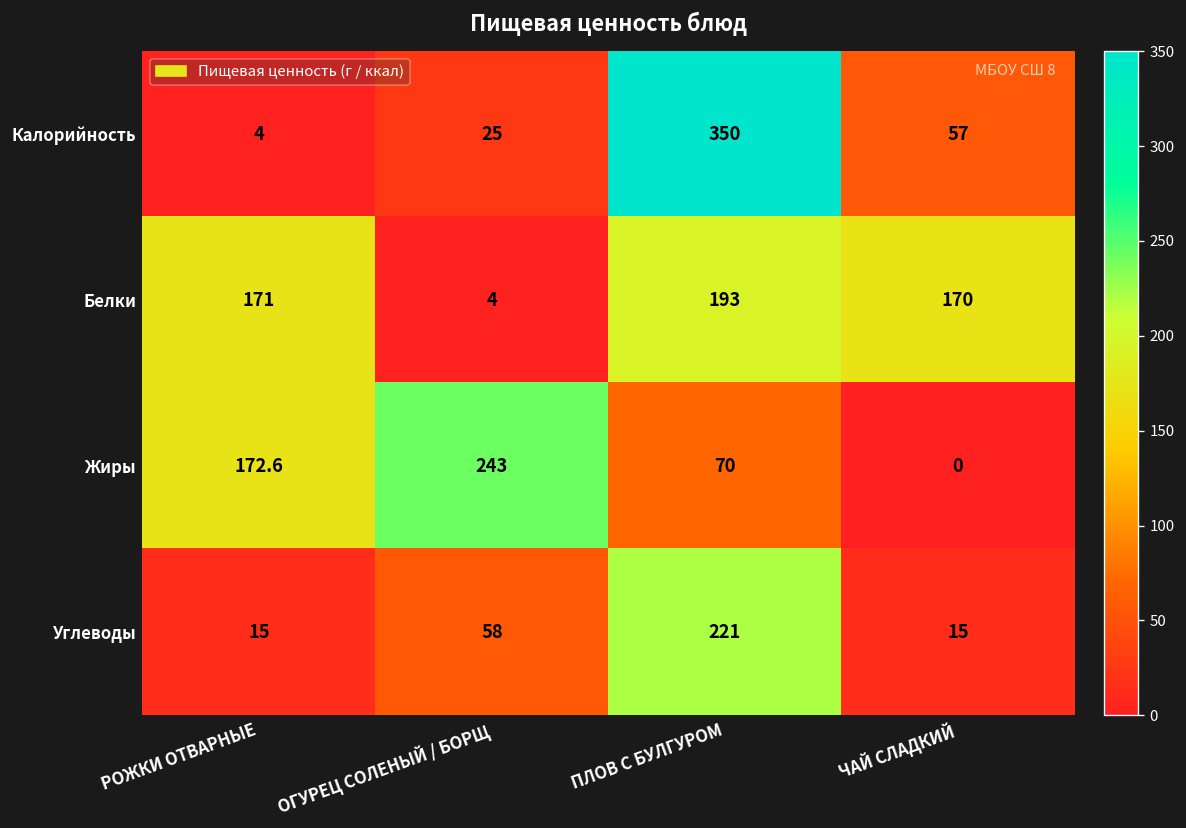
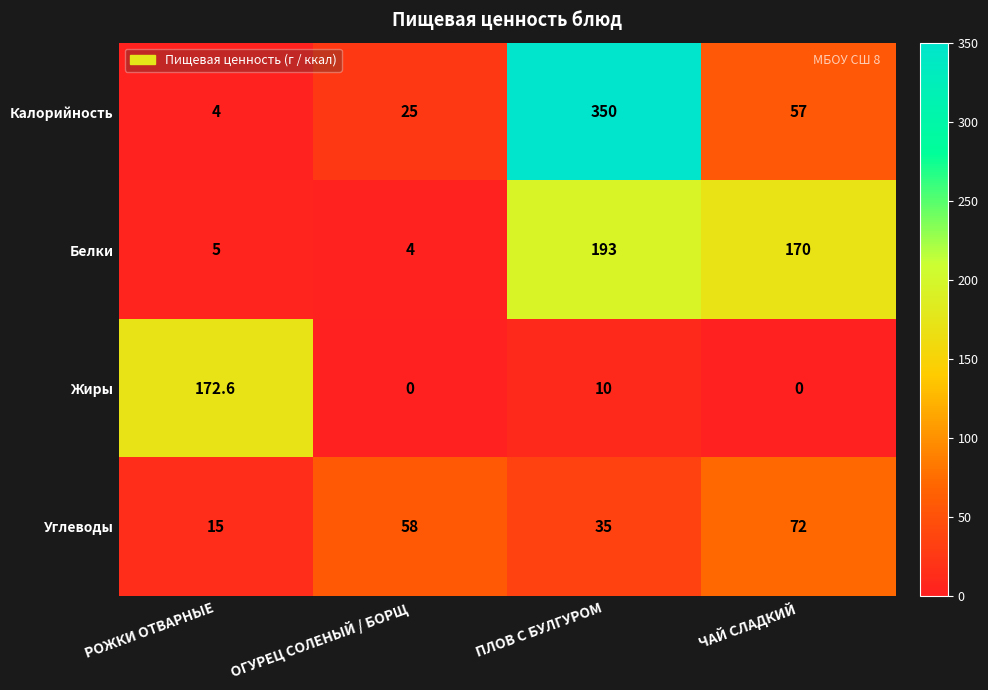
  {
    "Калорийность": {
      "РОЖКИ ОТВАРНЫЕ": 4,
      "ОГУРЕЦ СОЛЕНЫЙ / БОРЩ": 25,
      "ПЛОВ С БУЛГУРОМ": 350
    },
    "Белки": {
-     "РОЖКИ ОТВАРНЫЕ": 171,
+     "РОЖКИ ОТВАРНЫЕ": 5,
      "ОГУРЕЦ СОЛЕНЫЙ / БОРЩ": 4,
      "ПЛОВ С БУЛГУРОМ": 193,
      "ЧАЙ СЛАДКИЙ": 170
    },
    "Жиры": {
      "РОЖКИ ОТВАРНЫЕ": 172.6,
-     "ОГУРЕЦ СОЛЕНЫЙ / БОРЩ": 243,
-     "ПЛОВ С БУЛГУРОМ": 70,
+     "ОГУРЕЦ СОЛЕНЫЙ / БОРЩ": 0,
+     "ПЛОВ С БУЛГУРОМ": 10,
      "ЧАЙ СЛАДКИЙ": 0
    },
    "Углеводы": {
      "РОЖКИ ОТВАРНЫЕ": 15,
      "ОГУРЕЦ СОЛЕНЫЙ / БОРЩ": 58,
-     "ПЛОВ С БУЛГУРОМ": 221,
-     "ЧАЙ СЛАДКИЙ": 15
+     "ПЛОВ С БУЛГУРОМ": 35,
+     "ЧАЙ СЛАДКИЙ": 72
    }
  }
